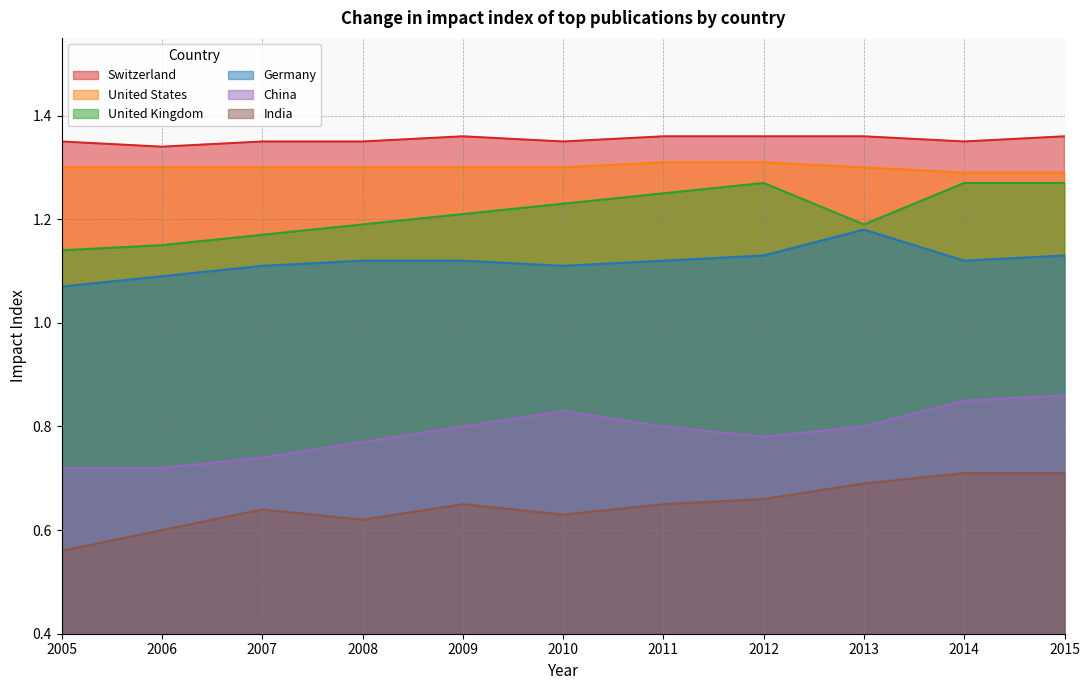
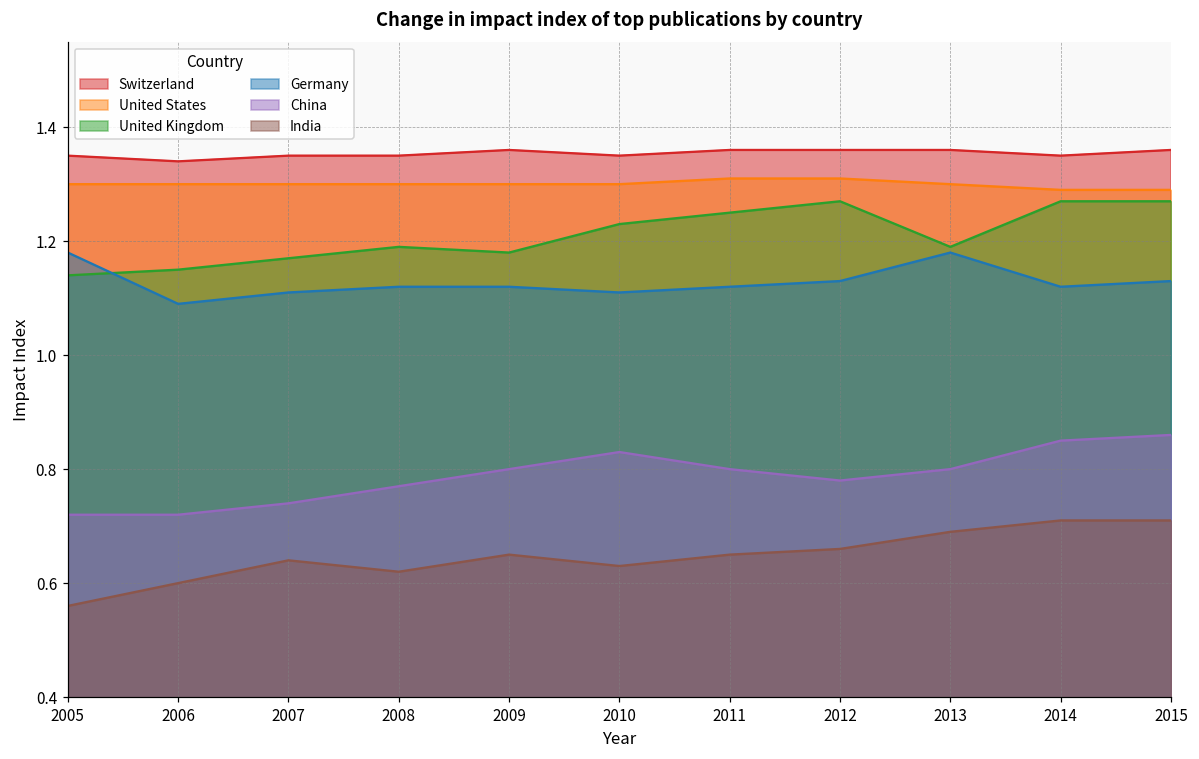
  {
    "Switzerland": {
      "2005": 1.35,
      "2006": 1.34,
      "2007": 1.35,
      "2008": 1.35,
      "2009": 1.36,
      "2010": 1.35,
      "2011": 1.36,
      "2012": 1.36,
      "2013": 1.36,
      "2014": 1.35,
      "2015": 1.36
    },
    "United States": {
      "2005": 1.30,
      "2006": 1.30,
      "2007": 1.30,
      "2008": 1.30,
      "2009": 1.30,
      "2010": 1.30,
      "2011": 1.31,
      "2012": 1.31,
      "2013": 1.30,
      "2014": 1.29,
      "2015": 1.29
    },
    "United Kingdom": {
      "2005": 1.14,
      "2006": 1.15,
      "2007": 1.17,
      "2008": 1.19,
-     "2009": 1.21,
+     "2009": 1.18,
      "2010": 1.23,
      "2011": 1.25,
      "2012": 1.27,
      "2013": 1.19,
      "2014": 1.27,
      "2015": 1.27
    },
    "Germany": {
-     "2005": 1.07,
+     "2005": 1.18,
      "2006": 1.09,
      "2007": 1.11,
      "2008": 1.12,
      "2009": 1.12,
      "2010": 1.11,
      "2011": 1.12,
      "2012": 1.13,
      "2013": 1.18,
      "2014": 1.12,
      "2015": 1.13
    },
    "China": {
      "2005": 0.72,
      "2006": 0.72,
      "2007": 0.74,
      "2008": 0.77,
      "2009": 0.80,
      "2010": 0.83,
      "2011": 0.80,
      "2012": 0.78,
      "2013": 0.80,
      "2014": 0.85,
      "2015": 0.86
    },
    "India": {
      "2005": 0.56,
      "2006": 0.60,
      "2007": 0.64,
      "2008": 0.62,
      "2009": 0.65,
      "2010": 0.63,
      "2011": 0.65,
      "2012": 0.66,
      "2013": 0.69,
      "2014": 0.71,
      "2015": 0.71
    }
  }
